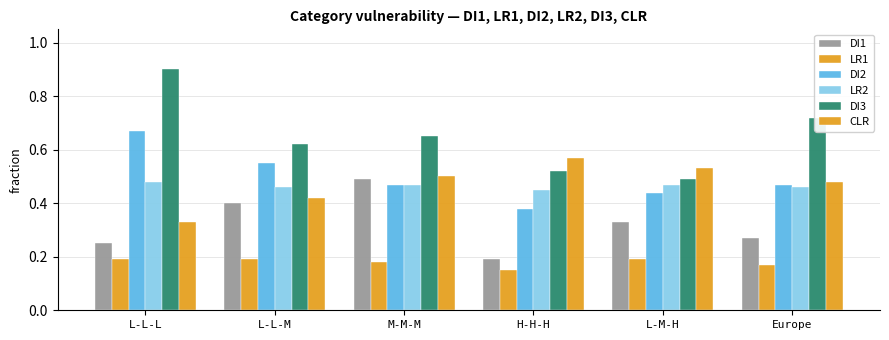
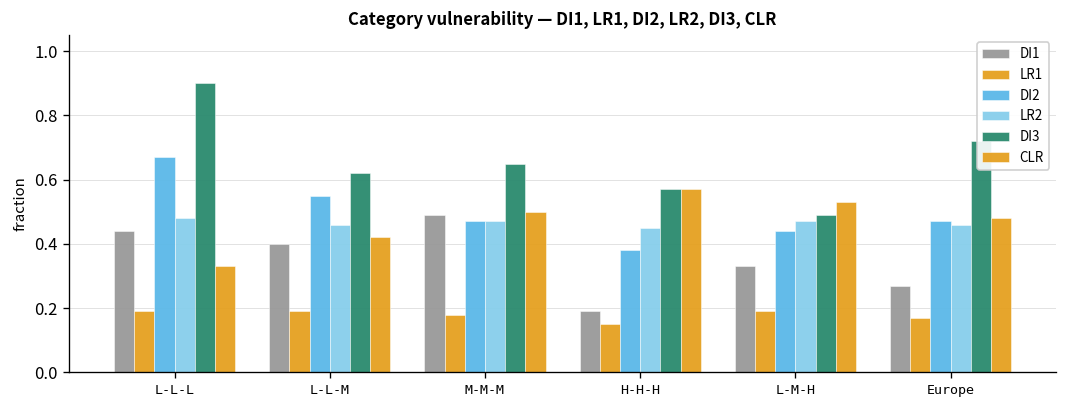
  {
    "DI1": {
-     "L-L-L": 0.25,
+     "L-L-L": 0.44,
      "L-L-M": 0.40,
      "M-M-M": 0.49,
      "H-H-H": 0.19,
      "L-M-H": 0.33,
      "Europe": 0.27
    },
    "DI3": {
      "L-L-L": 0.90,
      "L-L-M": 0.62,
      "M-M-M": 0.65,
-     "H-H-H": 0.52,
+     "H-H-H": 0.57,
      "L-M-H": 0.49
    }
  }
